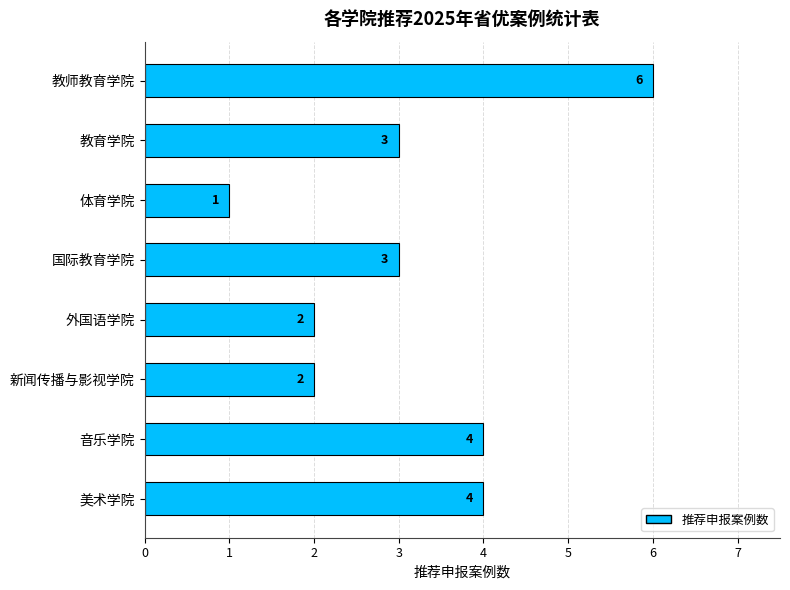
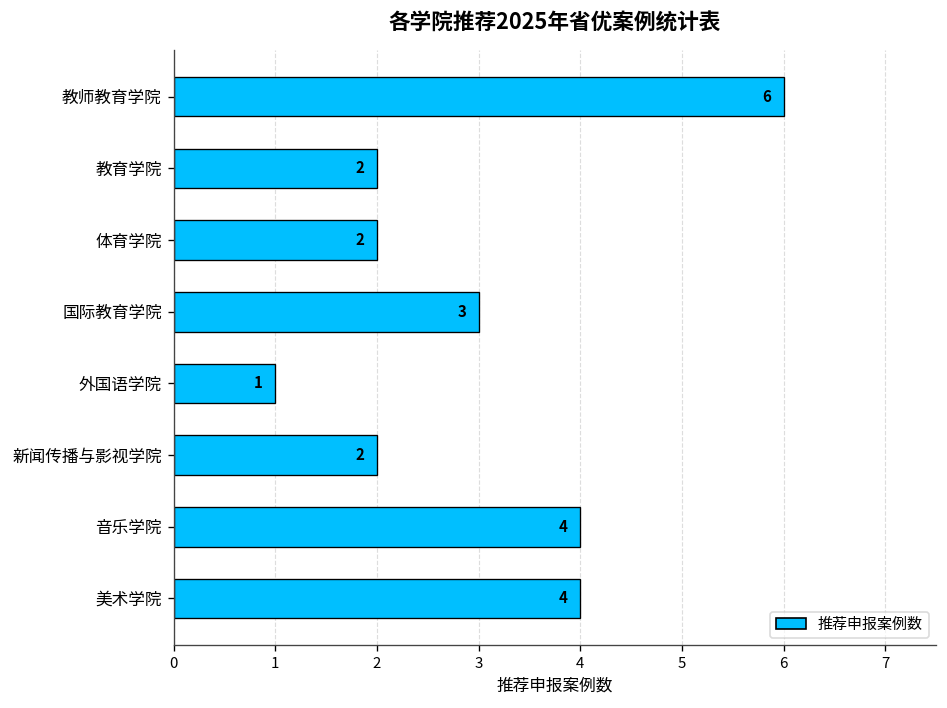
  {
    "教师教育学院": 6,
-   "教育学院": 3,
-   "体育学院": 1,
+   "教育学院": 2,
+   "体育学院": 2,
    "国际教育学院": 3,
-   "外国语学院": 2,
+   "外国语学院": 1,
    "新闻传播与影视学院": 2,
    "音乐学院": 4,
    "美术学院": 4
  }
